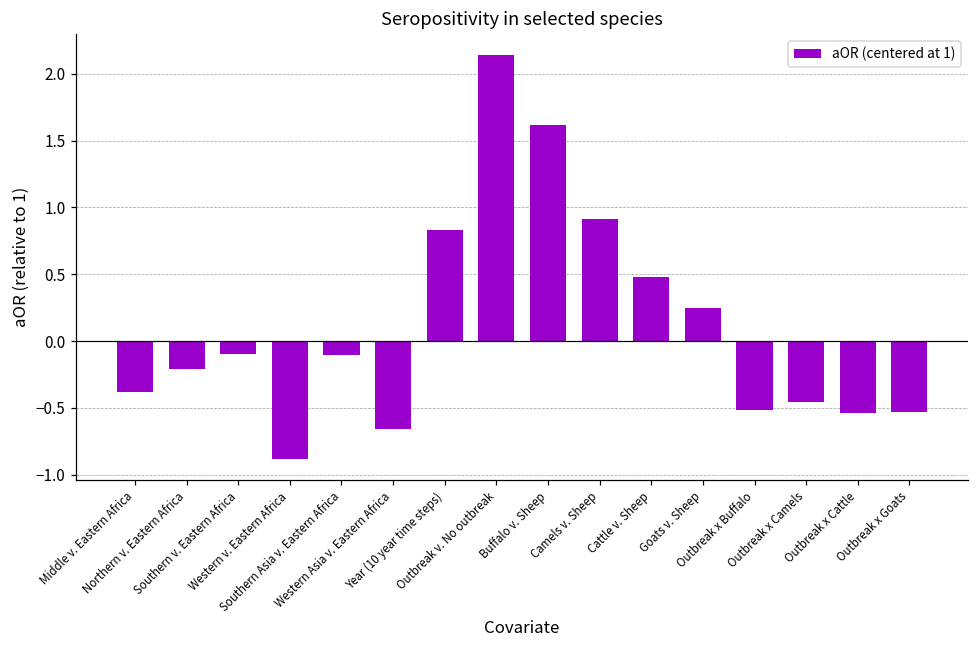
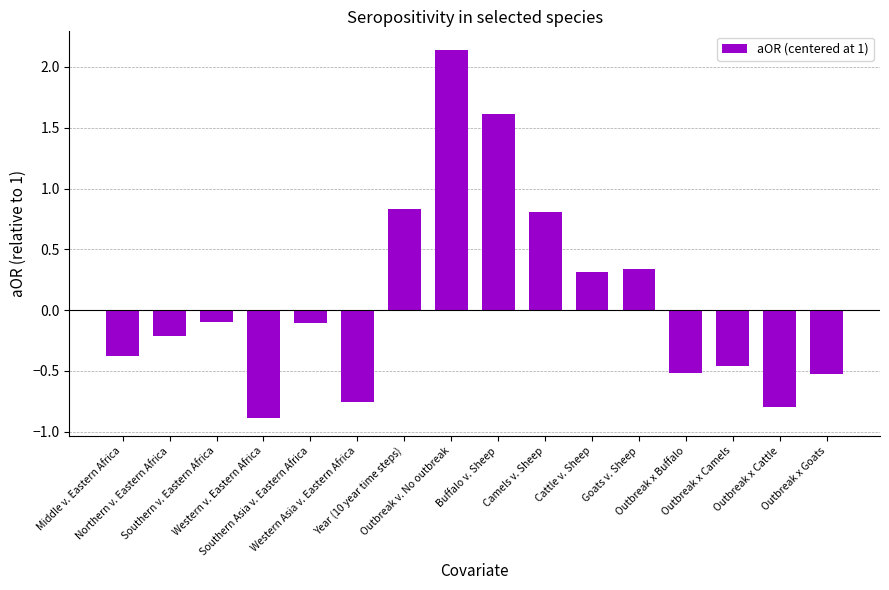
  {
    "Middle v. Eastern Africa": -0.38,
    "Northern v. Eastern Africa": -0.21,
    "Southern v. Eastern Africa": -0.10,
    "Western v. Eastern Africa": -0.88,
    "Southern Asia v. Eastern Africa": -0.10,
-   "Western Asia v. Eastern Africa": -0.66,
+   "Western Asia v. Eastern Africa": -0.76,
    "Year (10 year time steps)": 0.83,
    "Outbreak v. No outbreak": 2.14,
    "Buffalo v. Sheep": 1.62,
-   "Camels v. Sheep": 0.91,
-   "Cattle v. Sheep": 0.48,
-   "Goats v. Sheep": 0.25,
+   "Camels v. Sheep": 0.81,
+   "Cattle v. Sheep": 0.31,
+   "Goats v. Sheep": 0.34,
    "Outbreak x Buffalo": -0.52,
    "Outbreak x Camels": -0.46,
-   "Outbreak x Cattle": -0.54,
+   "Outbreak x Cattle": -0.80,
    "Outbreak x Goats": -0.53
  }
